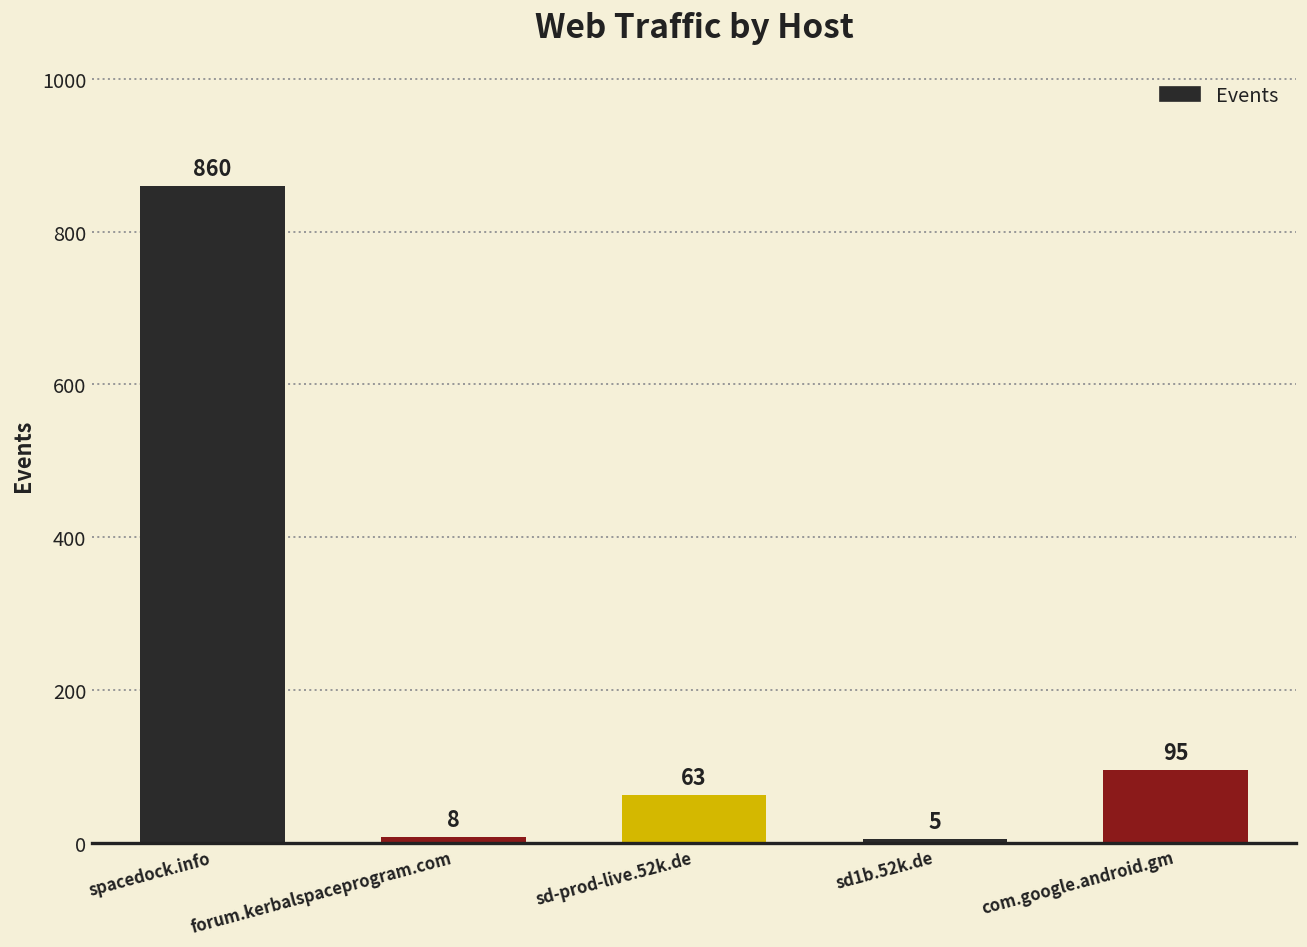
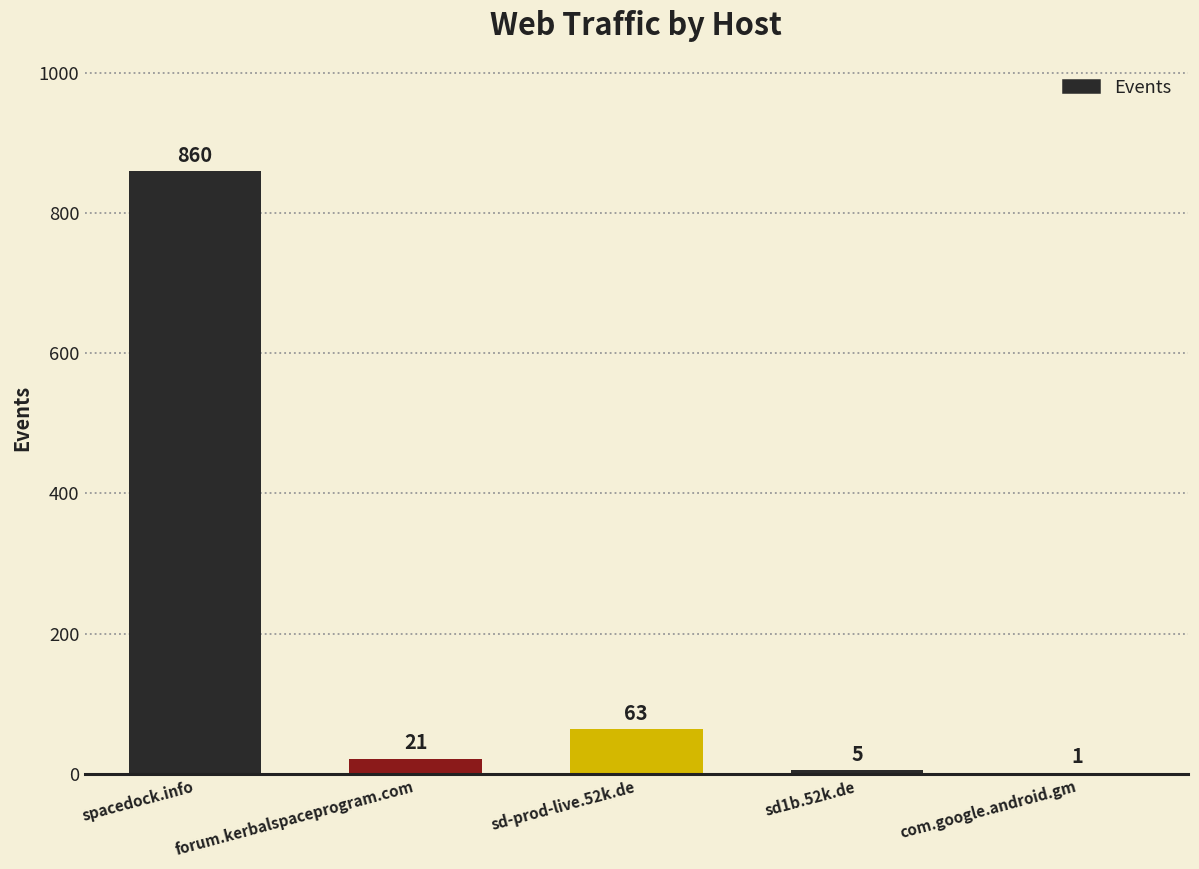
  {
    "spacedock.info": 860,
-   "forum.kerbalspaceprogram.com": 8,
+   "forum.kerbalspaceprogram.com": 21,
    "sd-prod-live.52k.de": 63,
    "sd1b.52k.de": 5,
-   "com.google.android.gm": 95
+   "com.google.android.gm": 1
  }
